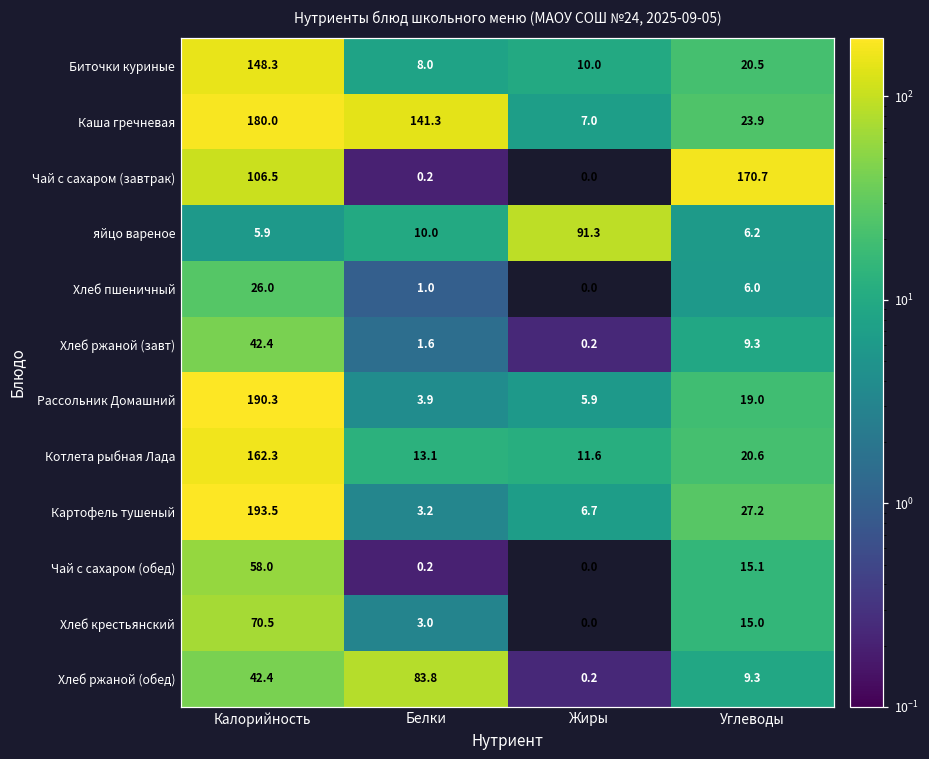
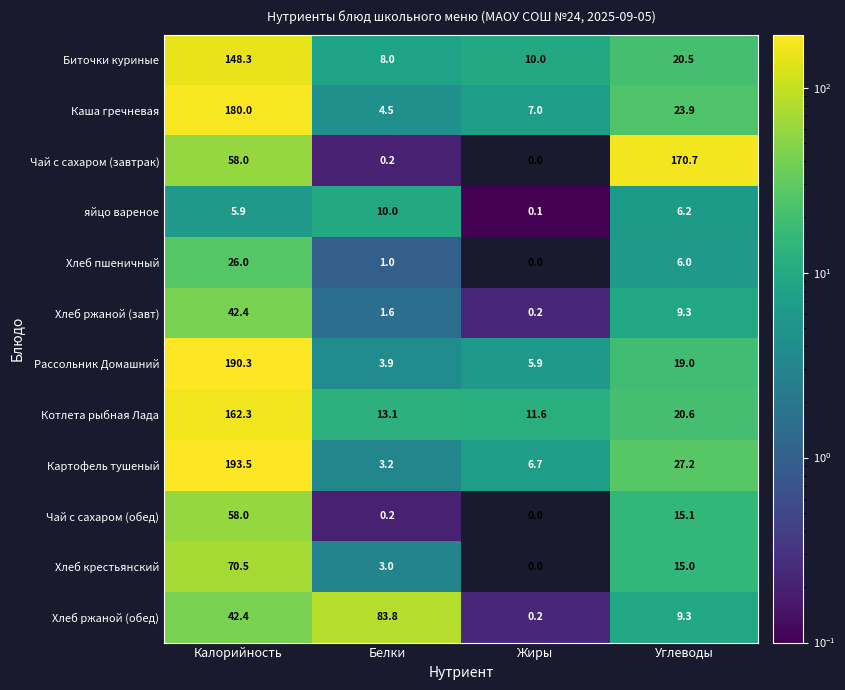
  {
    "Биточки куриные": {
      "Калорийность": 148.3,
      "Белки": 8.0,
      "Жиры": 10.0,
      "Углеводы": 20.5
    },
    "Каша гречневая": {
      "Калорийность": 180.0,
-     "Белки": 141.3,
+     "Белки": 4.5,
      "Жиры": 7.0,
      "Углеводы": 23.9
    },
    "Чай с сахаром (завтрак)": {
-     "Калорийность": 106.5,
+     "Калорийность": 58.0,
      "Белки": 0.2,
      "Углеводы": 170.7
    },
    "яйцо вареное": {
      "Калорийность": 5.9,
      "Белки": 10.0,
-     "Жиры": 91.3,
+     "Жиры": 0.1,
      "Углеводы": 6.2
    },
    "Хлеб пшеничный": {
      "Калорийность": 26.0,
      "Белки": 1.0,
      "Углеводы": 6.0
    },
    "Хлеб ржаной (завт)": {
      "Калорийность": 42.4,
      "Белки": 1.6,
      "Жиры": 0.2,
      "Углеводы": 9.3
    },
    "Рассольник Домашний": {
      "Калорийность": 190.3,
      "Белки": 3.9,
      "Жиры": 5.9,
      "Углеводы": 19.0
    },
    "Котлета рыбная Лада": {
      "Калорийность": 162.3,
      "Белки": 13.1,
      "Жиры": 11.6,
      "Углеводы": 20.6
    },
    "Картофель тушеный": {
      "Калорийность": 193.5,
      "Белки": 3.2,
      "Жиры": 6.7,
      "Углеводы": 27.2
    },
    "Чай с сахаром (обед)": {
      "Калорийность": 58.0,
      "Белки": 0.2,
      "Углеводы": 15.1
    },
    "Хлеб крестьянский": {
      "Калорийность": 70.5,
      "Белки": 3.0,
      "Углеводы": 15.0
    },
    "Хлеб ржаной (обед)": {
      "Калорийность": 42.4,
      "Белки": 83.8,
      "Жиры": 0.2,
      "Углеводы": 9.3
    }
  }
